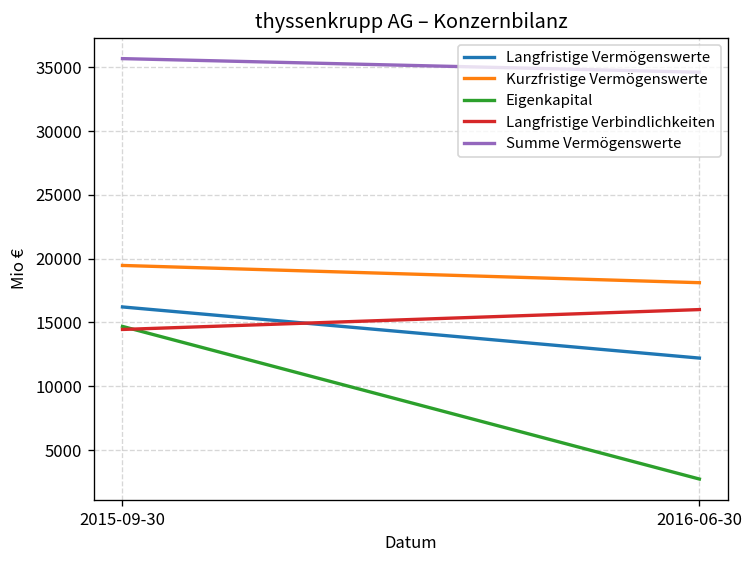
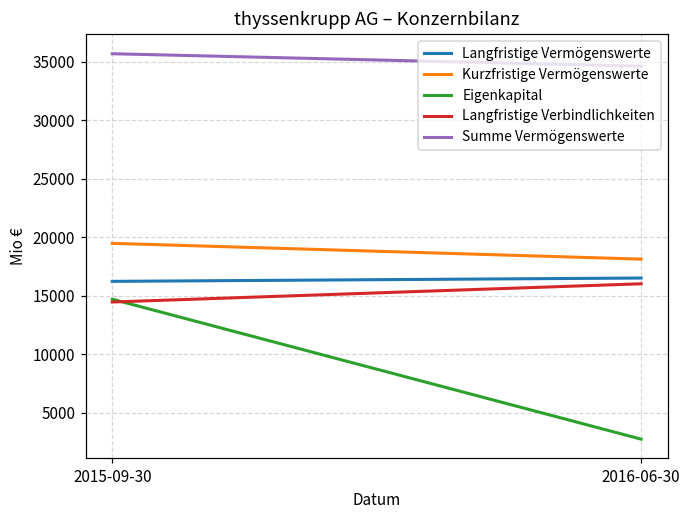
  {
    "Langfristige Vermögenswerte": {
      "2015-09-30": 16200,
-     "2016-06-30": 12200
+     "2016-06-30": 16500
    },
    "Kurzfristige Vermögenswerte": {
      "2015-09-30": 19500,
      "2016-06-30": 18100
    },
    "Eigenkapital": {
      "2016-06-30": 2700
    },
    "Langfristige Verbindlichkeiten": {
      "2016-06-30": 16000
    },
    "Summe Vermögenswerte": {
      "2015-09-30": 35700
    }
  }
